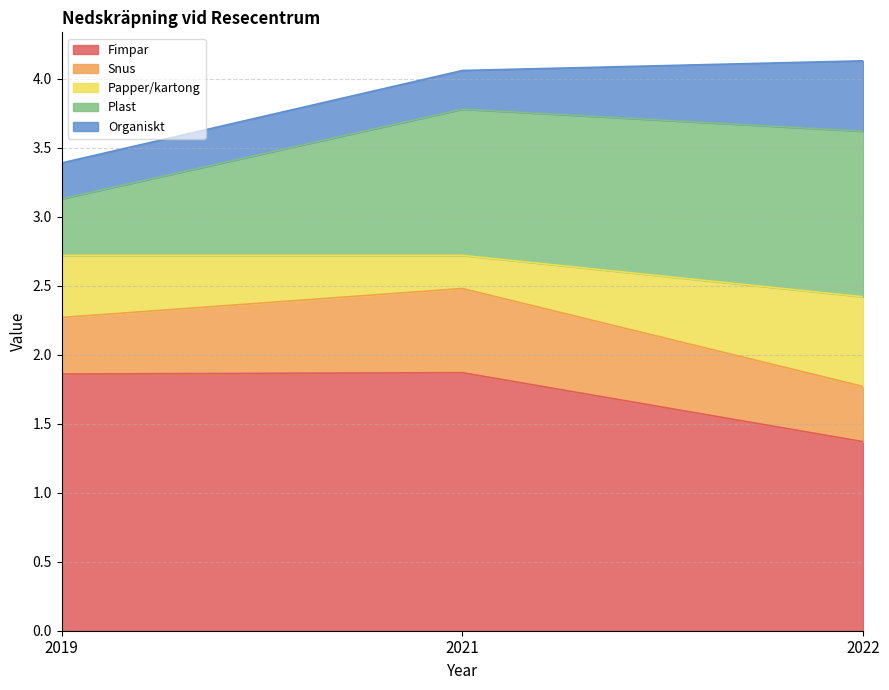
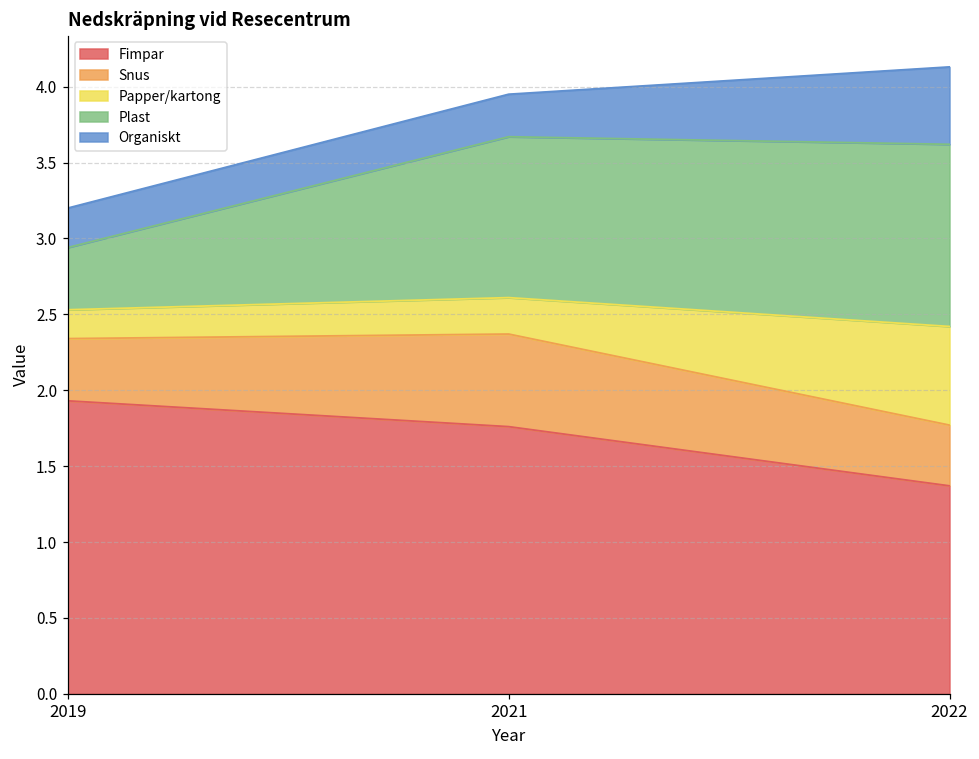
  {
    "Fimpar": {
-     "2019": 1.86,
-     "2021": 1.87,
+     "2019": 1.93,
+     "2021": 1.76,
      "2022": 1.37
    },
    "Snus": {
      "2019": 0.41,
      "2021": 0.61,
      "2022": 0.40
    },
    "Papper/kartong": {
-     "2019": 0.45,
+     "2019": 0.19,
      "2021": 0.24,
      "2022": 0.65
    },
    "Plast": {
      "2019": 0.41,
      "2021": 1.06,
      "2022": 1.20
    },
    "Organiskt": {
      "2019": 0.26,
      "2021": 0.28,
      "2022": 0.51
    }
  }
